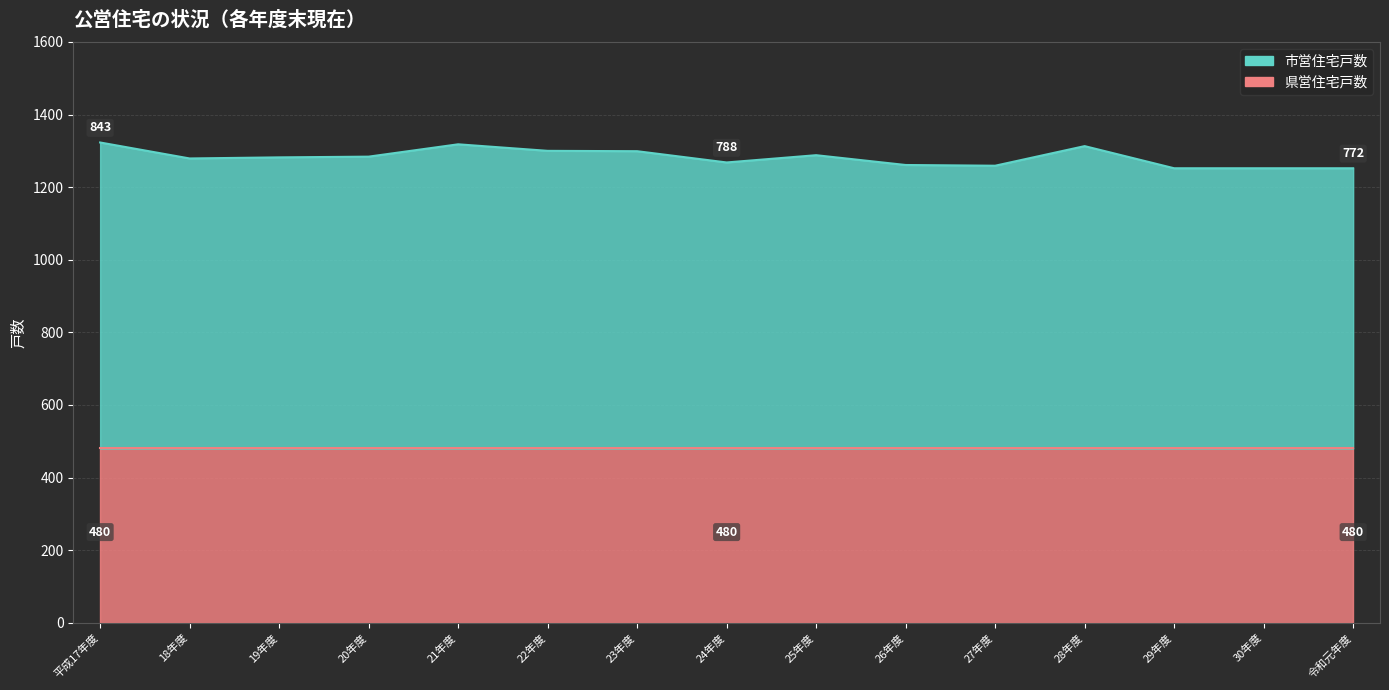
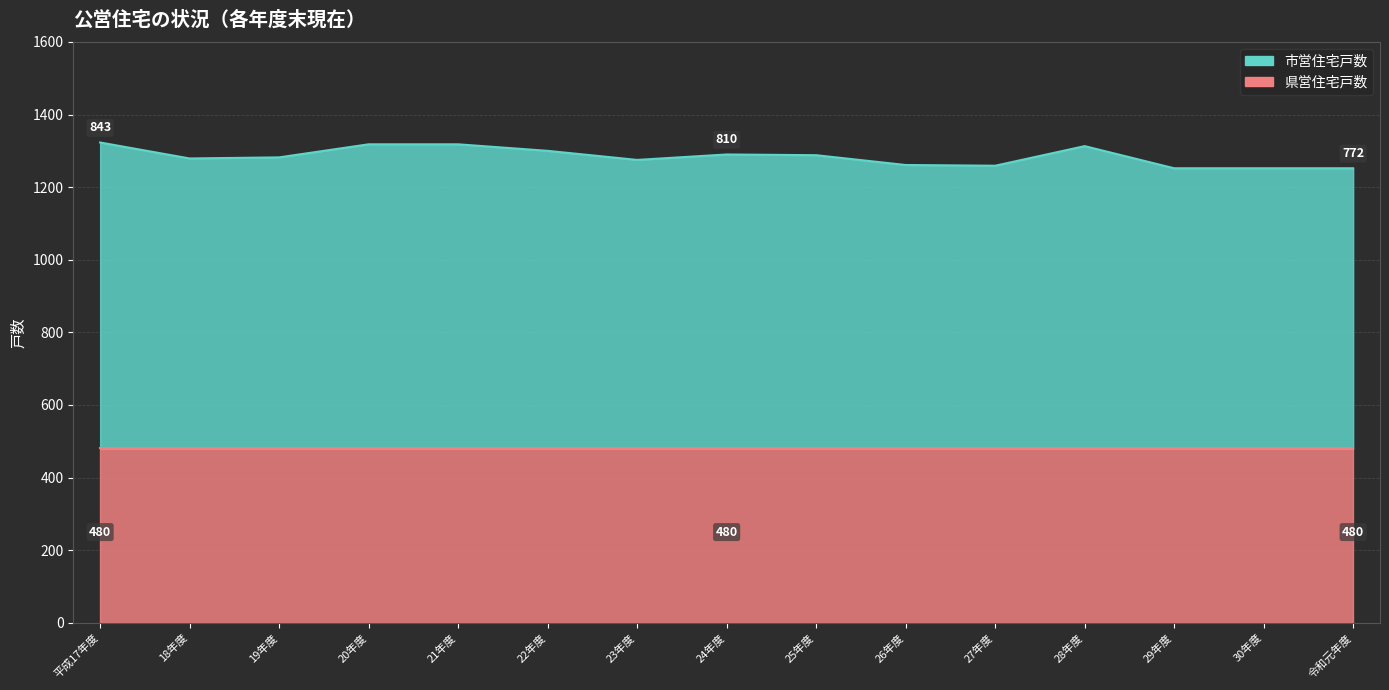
  {
    "県営住宅戸数": {
      "平成17年度": 480,
      "18年度": 480,
      "19年度": 480,
      "20年度": 480,
      "21年度": 480,
      "22年度": 480,
      "23年度": 480,
      "24年度": 480,
      "25年度": 480,
      "26年度": 480,
      "27年度": 480,
      "28年度": 480,
      "29年度": 480,
      "30年度": 480,
      "令和元年度": 480
    },
    "市営住宅戸数": {
-     "20年度": 1280,
-     "23年度": 1300,
-     "24年度": 788
+     "20年度": 1320,
+     "23年度": 1280,
+     "24年度": 810
    }
  }
